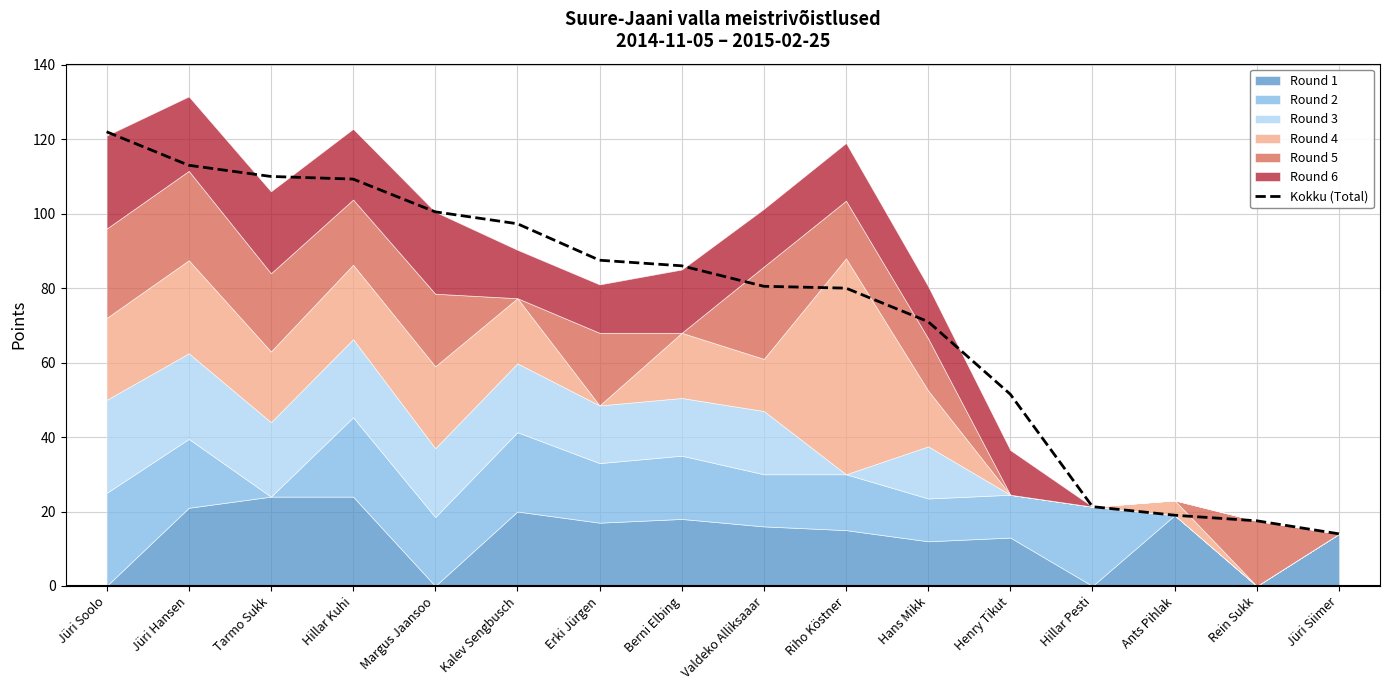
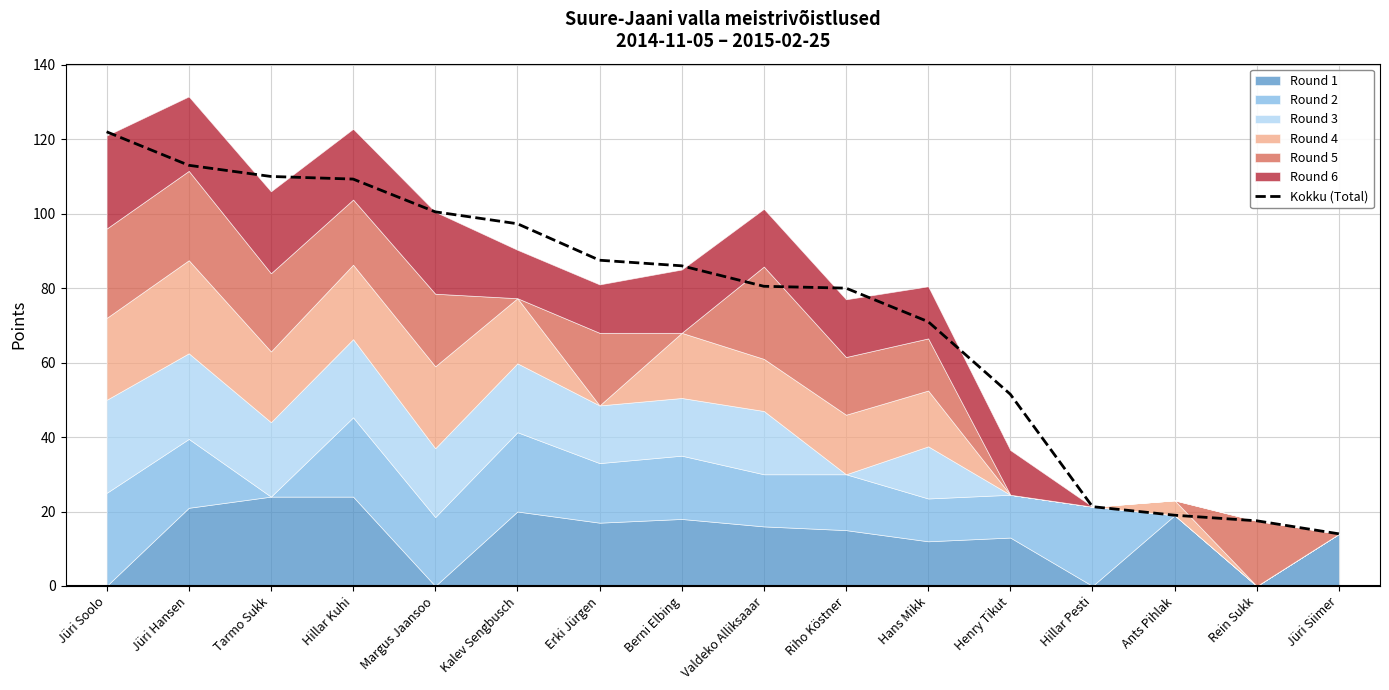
  {
    "Kokku (Total)": {
      "Jüri Soolo": 122,
      "Jüri Hansen": 113,
      "Tarmo Sukk": 110,
      "Hillar Kuhi": 109,
      "Kalev Sengbusch": 97,
      "Erki Jürgen": 88,
      "Berni Elbing": 86,
      "Valdeko Alliksaaar": 81,
      "Riho Köstner": 80,
      "Hans Mikk": 71,
      "Henry Tikut": 52
    },
    "Round 1": {
      "Jüri Soolo": 0,
      "Jüri Hansen": 21,
      "Hillar Kuhi": 24,
      "Margus Jaansoo": 0,
      "Kalev Sengbusch": 20,
      "Erki Jürgen": 17,
      "Berni Elbing": 18,
      "Valdeko Alliksaaar": 16,
      "Riho Köstner": 15,
      "Hans Mikk": 12,
      "Henry Tikut": 13,
      "Hillar Pesti": 0
    },
    "Round 4": {
      "Jüri Soolo": 22,
      "Jüri Hansen": 25,
      "Tarmo Sukk": 19,
      "Hillar Kuhi": 20,
      "Margus Jaansoo": 22,
      "Valdeko Alliksaaar": 14,
-     "Riho Köstner": 58,
+     "Riho Köstner": 16,
      "Hans Mikk": 15
    },
    "Round 5": {
      "Jüri Soolo": 24,
      "Jüri Hansen": 24,
      "Tarmo Sukk": 21,
      "Hillar Kuhi": 18,
      "Margus Jaansoo": 20,
      "Erki Jürgen": 20,
      "Valdeko Alliksaaar": 25,
      "Riho Köstner": 16,
      "Hans Mikk": 14
    },
    "Round 6": {
      "Jüri Soolo": 25,
      "Jüri Hansen": 20,
      "Tarmo Sukk": 22,
      "Hillar Kuhi": 19,
      "Kalev Sengbusch": 13,
      "Erki Jürgen": 13,
      "Berni Elbing": 17,
      "Valdeko Alliksaaar": 16,
      "Riho Köstner": 16,
      "Hans Mikk": 14,
      "Henry Tikut": 12
    }
  }
